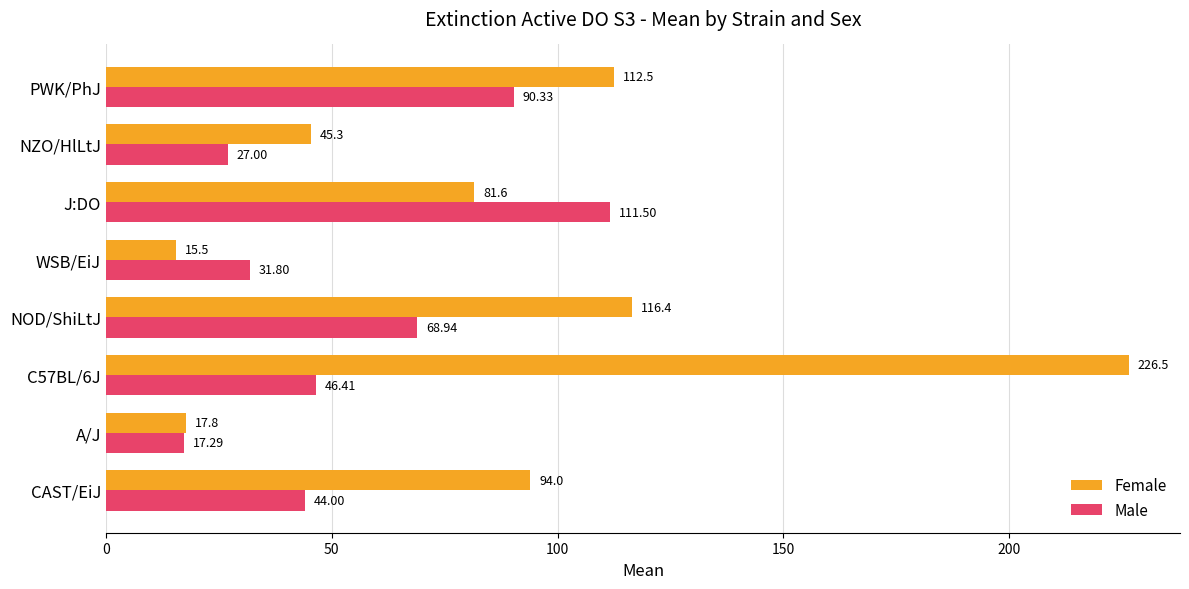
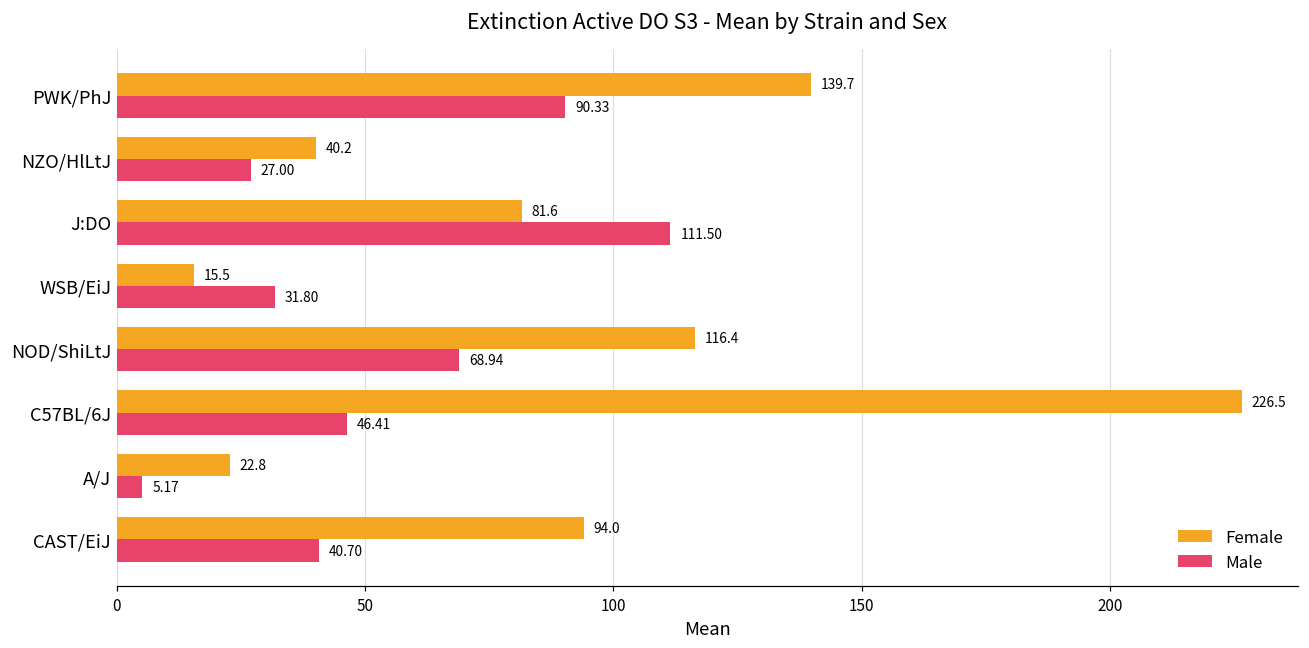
  {
    "Female": {
-     "PWK/PhJ": 112.5,
-     "NZO/HlLtJ": 45.3,
+     "PWK/PhJ": 139.7,
+     "NZO/HlLtJ": 40.2,
      "J:DO": 81.6,
      "WSB/EiJ": 15.5,
      "NOD/ShiLtJ": 116.4,
      "C57BL/6J": 226.5,
-     "A/J": 17.8,
+     "A/J": 22.8,
      "CAST/EiJ": 94.0
    },
    "Male": {
      "PWK/PhJ": 90.33,
      "NZO/HlLtJ": 27.00,
      "J:DO": 111.50,
      "WSB/EiJ": 31.80,
      "NOD/ShiLtJ": 68.94,
      "C57BL/6J": 46.41,
-     "A/J": 17.29,
-     "CAST/EiJ": 44.00
+     "A/J": 5.17,
+     "CAST/EiJ": 40.70
    }
  }
